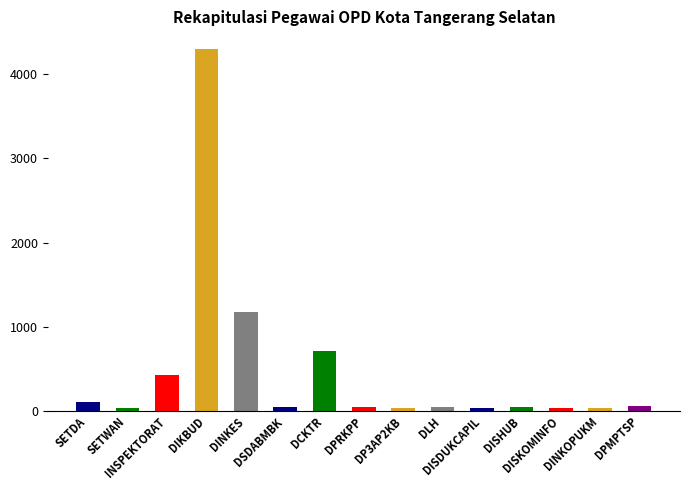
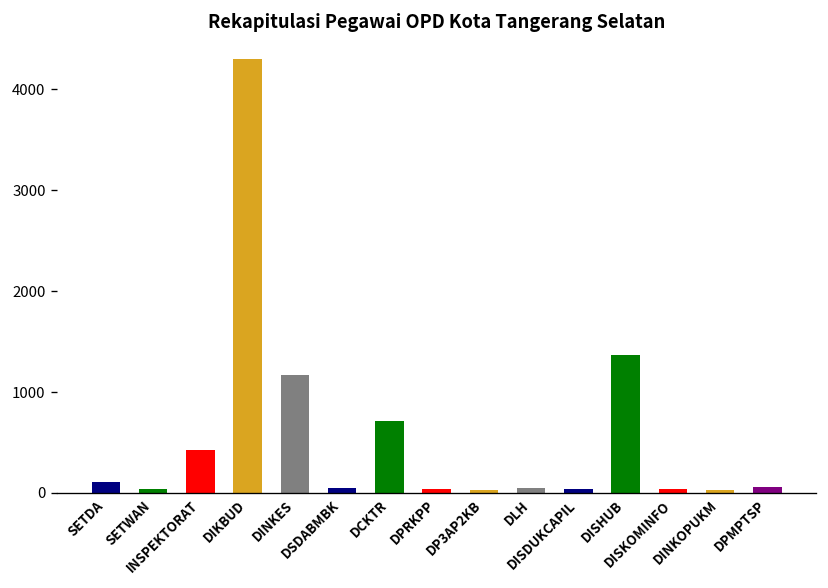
  {
    "SETDA": 100,
    "SETWAN": 0,
    "INSPEKTORAT": 400,
    "DIKBUD": 4300,
    "DINKES": 1200,
    "DSDABMBK": 100,
    "DCKTR": 700,
    "DPRKPP": 0,
    "DP3AP2KB": 0,
    "DLH": 0,
    "DISDUKCAPIL": 0,
-   "DISHUB": 0,
+   "DISHUB": 1400,
    "DISKOMINFO": 0,
    "DINKOPUKM": 0,
    "DPMPTSP": 100
  }
